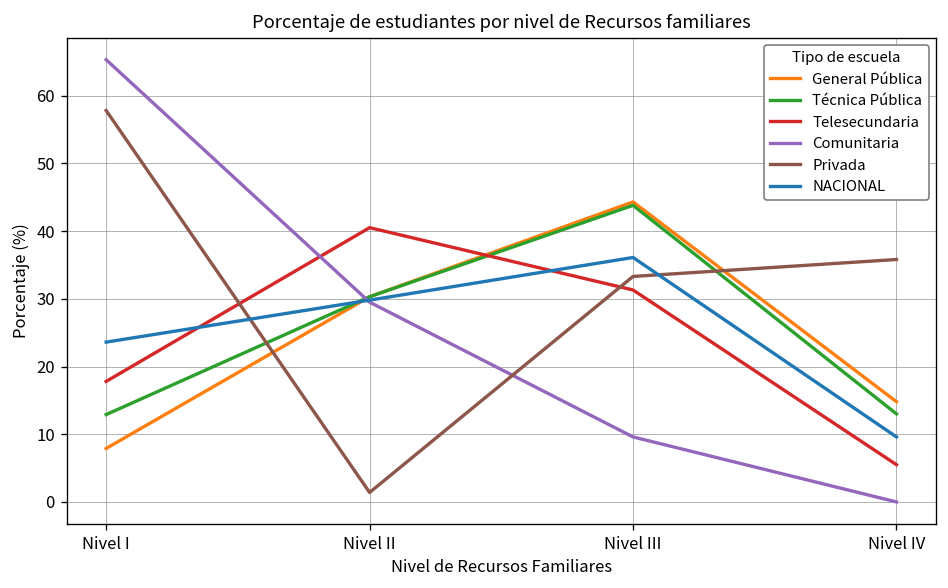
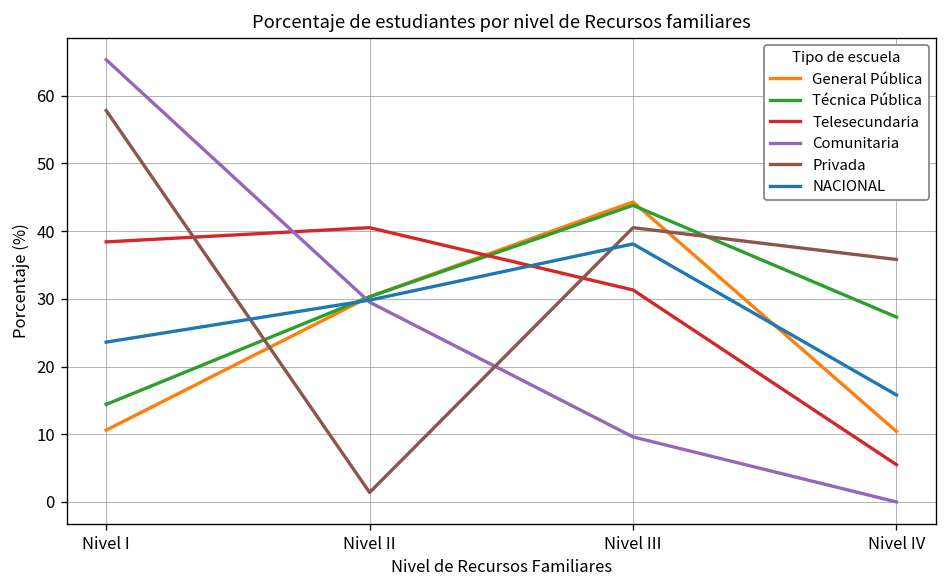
  {
    "General Pública": {
-     "Nivel I": 8,
+     "Nivel I": 11,
      "Nivel III": 44,
-     "Nivel IV": 15
+     "Nivel IV": 10
    },
    "Técnica Pública": {
-     "Nivel I": 13,
+     "Nivel I": 14,
      "Nivel III": 44,
-     "Nivel IV": 13
+     "Nivel IV": 27
    },
    "Telesecundaria": {
-     "Nivel I": 18,
+     "Nivel I": 38,
      "Nivel II": 41,
      "Nivel III": 31,
      "Nivel IV": 6
    },
    "Comunitaria": {
      "Nivel I": 65,
      "Nivel III": 10,
      "Nivel IV": 0
    },
    "Privada": {
      "Nivel I": 58,
      "Nivel II": 1,
-     "Nivel III": 33,
+     "Nivel III": 41,
      "Nivel IV": 36
    },
    "NACIONAL": {
      "Nivel I": 24,
-     "Nivel III": 36,
-     "Nivel IV": 10
+     "Nivel III": 38,
+     "Nivel IV": 16
    }
  }
